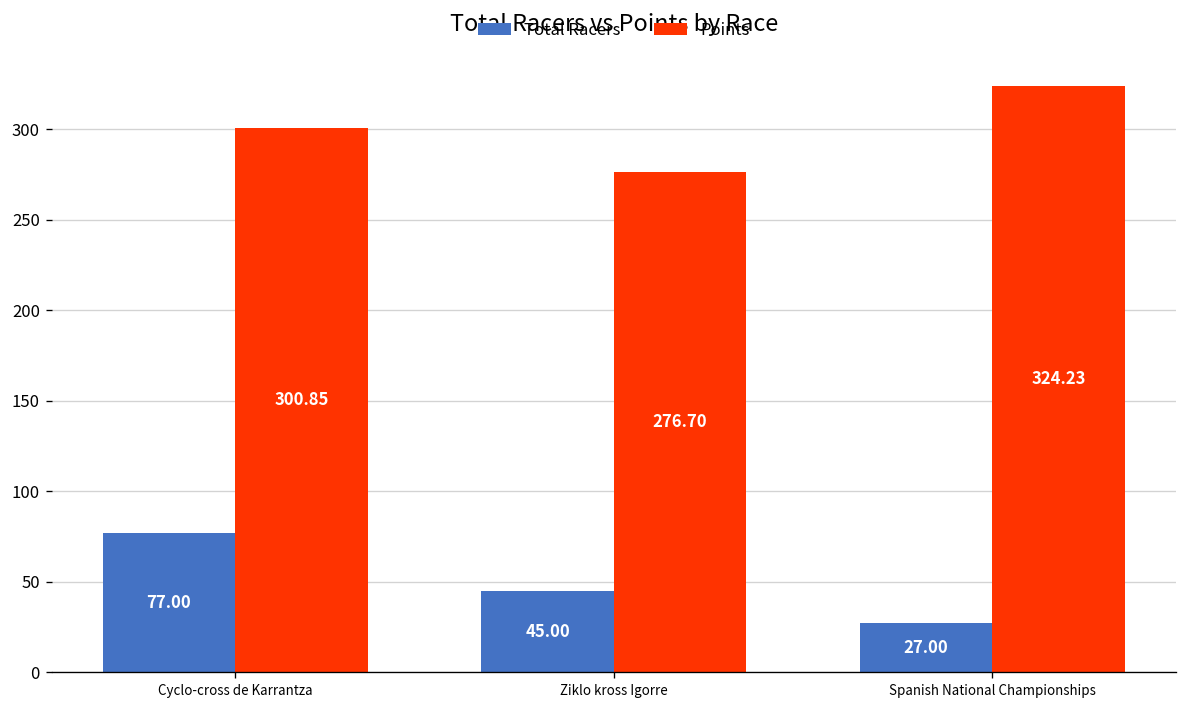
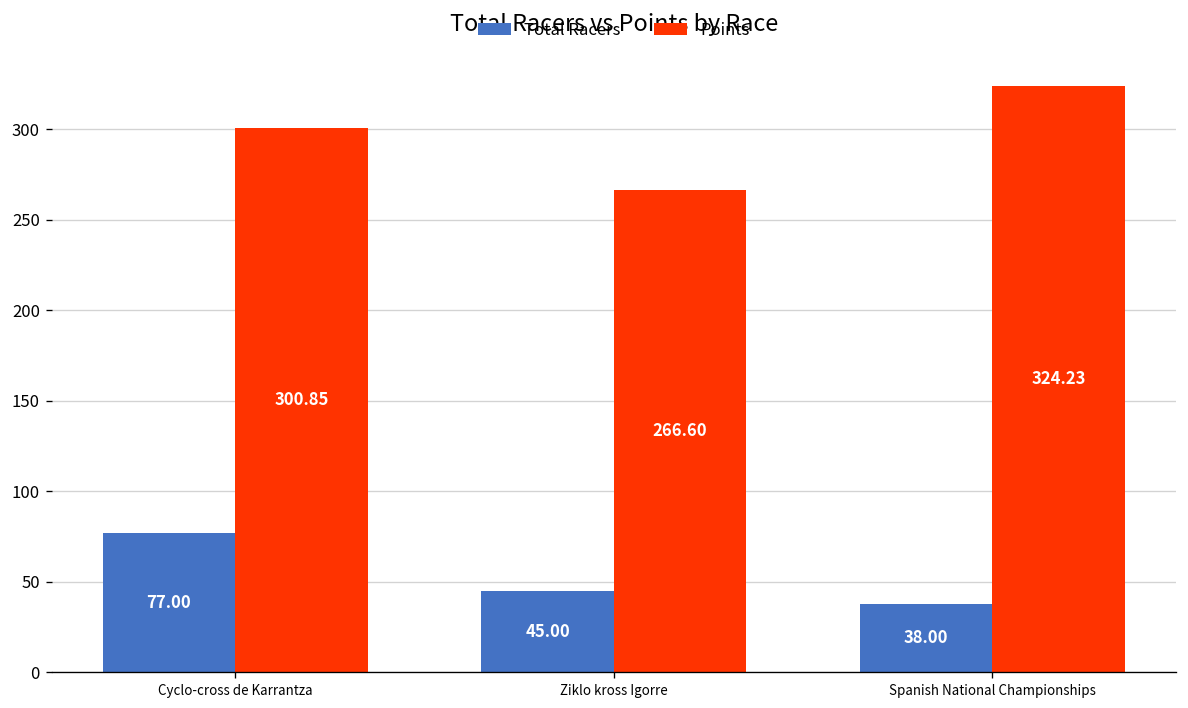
  {
    "Total Racers": {
      "Cyclo-cross de Karrantza": 77.00,
      "Ziklo kross Igorre": 45.00,
-     "Spanish National Championships": 27.00
+     "Spanish National Championships": 38.00
    },
    "Points": {
      "Cyclo-cross de Karrantza": 300.85,
-     "Ziklo kross Igorre": 276.70,
+     "Ziklo kross Igorre": 266.60,
      "Spanish National Championships": 324.23
    }
  }
